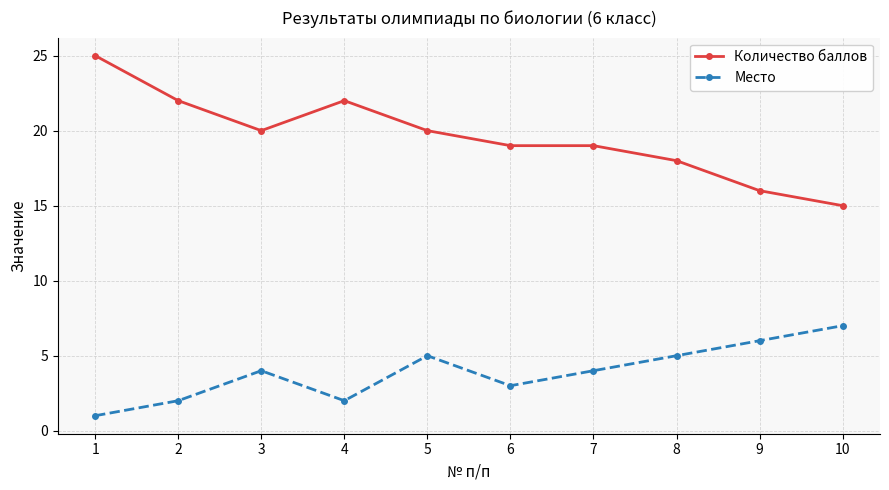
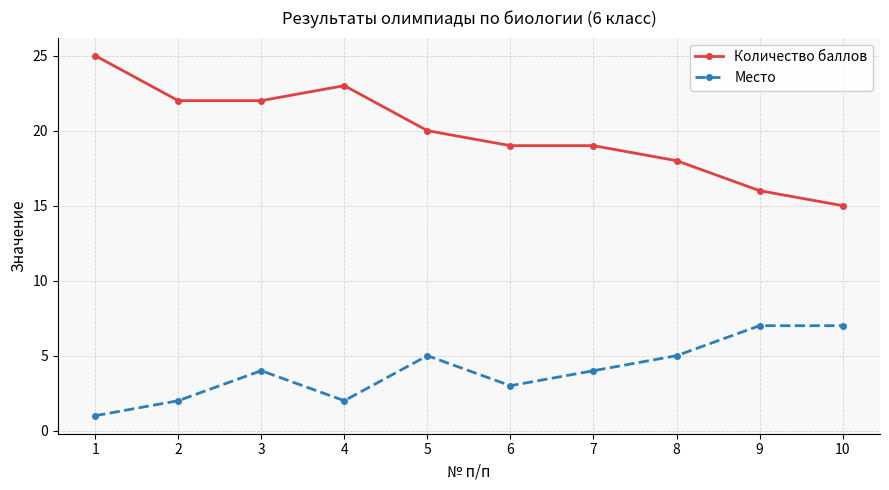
  {
    "Количество баллов": {
      "1": 25,
      "2": 22,
-     "3": 20,
-     "4": 22,
+     "3": 22,
+     "4": 23,
      "5": 20,
      "6": 19,
      "7": 19,
      "8": 18,
      "9": 16,
      "10": 15
    },
    "Место": {
      "1": 1,
      "2": 2,
      "3": 4,
      "4": 2,
      "5": 5,
      "6": 3,
      "7": 4,
      "8": 5,
-     "9": 6,
+     "9": 7,
      "10": 7
    }
  }
